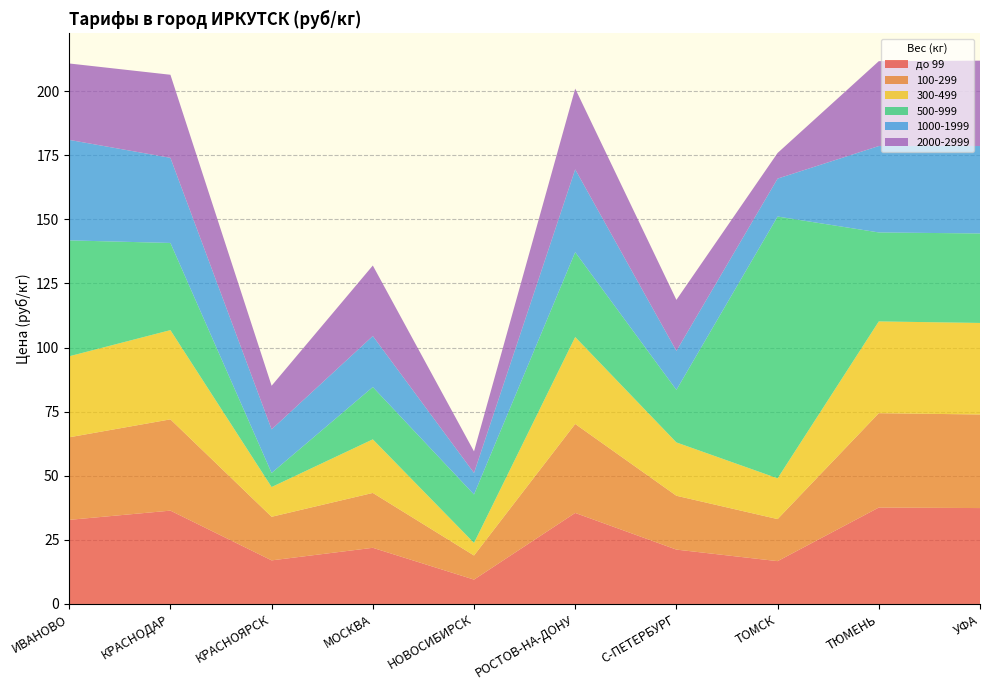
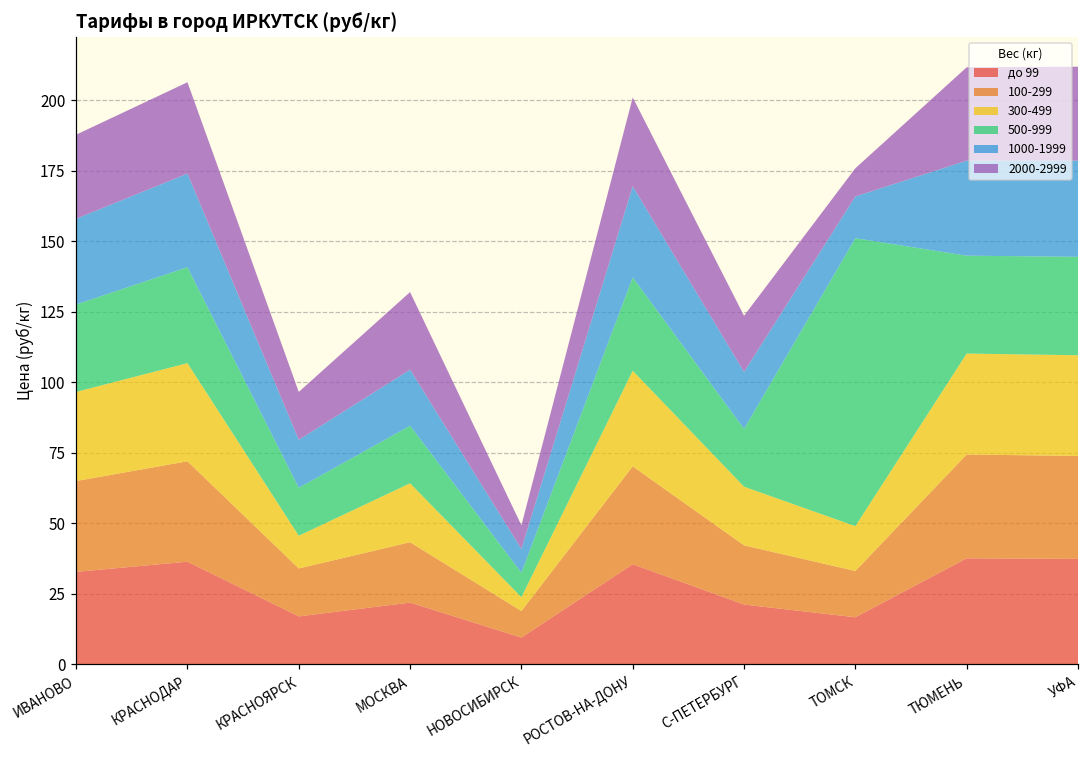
  {
    "300-499": {
      "ИВАНОВО": 32,
      "КРАСНОДАР": 35,
      "КРАСНОЯРСК": 12,
      "МОСКВА": 21,
      "НОВОСИБИРСК": 5,
      "РОСТОВ-НА-ДОНУ": 34,
      "С-ПЕТЕРБУРГ": 21,
      "ТОМСК": 16,
      "ТЮМЕНЬ": 36,
      "УФА": 36
    },
    "500-999": {
-     "ИВАНОВО": 45,
+     "ИВАНОВО": 31,
      "КРАСНОДАР": 34,
-     "КРАСНОЯРСК": 6,
+     "КРАСНОЯРСК": 17,
      "МОСКВА": 20,
-     "НОВОСИБИРСК": 19,
+     "НОВОСИБИРСК": 9,
      "РОСТОВ-НА-ДОНУ": 33,
      "С-ПЕТЕРБУРГ": 21,
      "ТОМСК": 102,
      "ТЮМЕНЬ": 35,
      "УФА": 35
    },
    "1000-1999": {
-     "ИВАНОВО": 39,
+     "ИВАНОВО": 30,
      "КРАСНОДАР": 33,
      "КРАСНОЯРСК": 17,
      "МОСКВА": 20,
      "НОВОСИБИРСК": 8,
      "РОСТОВ-НА-ДОНУ": 32,
-     "С-ПЕТЕРБУРГ": 15,
+     "С-ПЕТЕРБУРГ": 20,
      "ТОМСК": 15,
      "ТЮМЕНЬ": 34,
      "УФА": 34
    },
    "2000-2999": {
      "ИВАНОВО": 30,
      "КРАСНОДАР": 32,
      "КРАСНОЯРСК": 17,
      "МОСКВА": 28,
      "НОВОСИБИРСК": 8,
      "РОСТОВ-НА-ДОНУ": 32,
      "С-ПЕТЕРБУРГ": 20,
      "ТОМСК": 10,
      "ТЮМЕНЬ": 33,
      "УФА": 33
    }
  }
